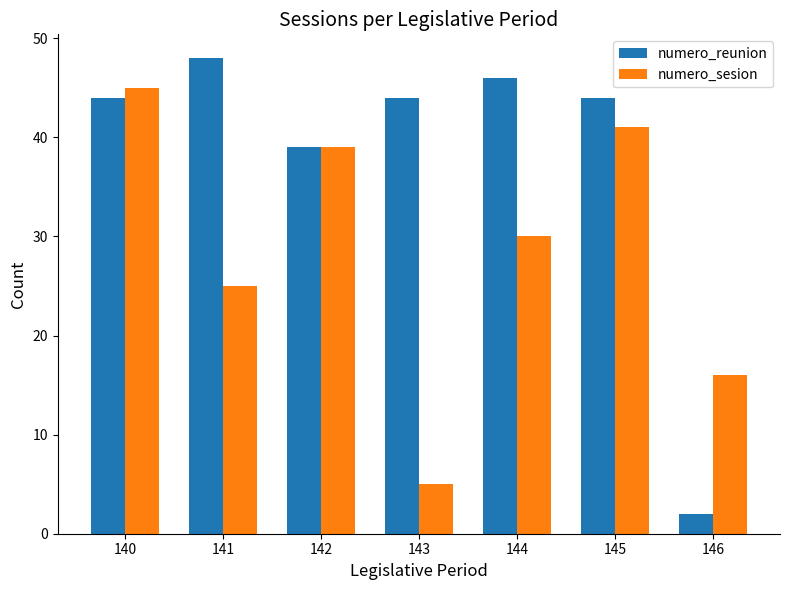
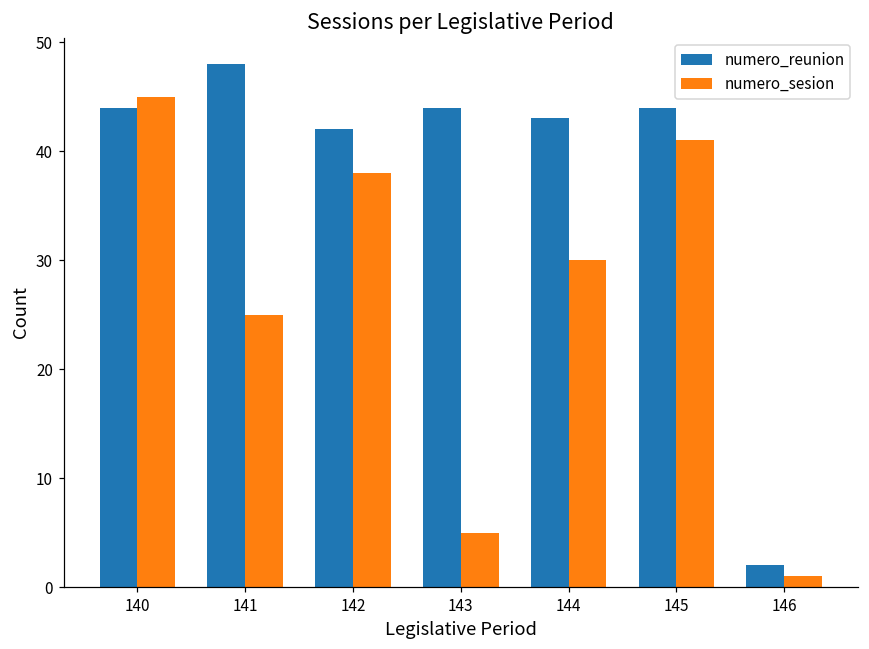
  {
    "numero_reunion": {
      "140": 44,
      "141": 48,
-     "142": 39,
+     "142": 42,
      "143": 44,
-     "144": 46,
+     "144": 43,
      "145": 44,
      "146": 2
    },
    "numero_sesion": {
      "140": 45,
      "141": 25,
-     "142": 39,
+     "142": 38,
      "143": 5,
      "144": 30,
      "145": 41,
-     "146": 16
+     "146": 1
    }
  }
